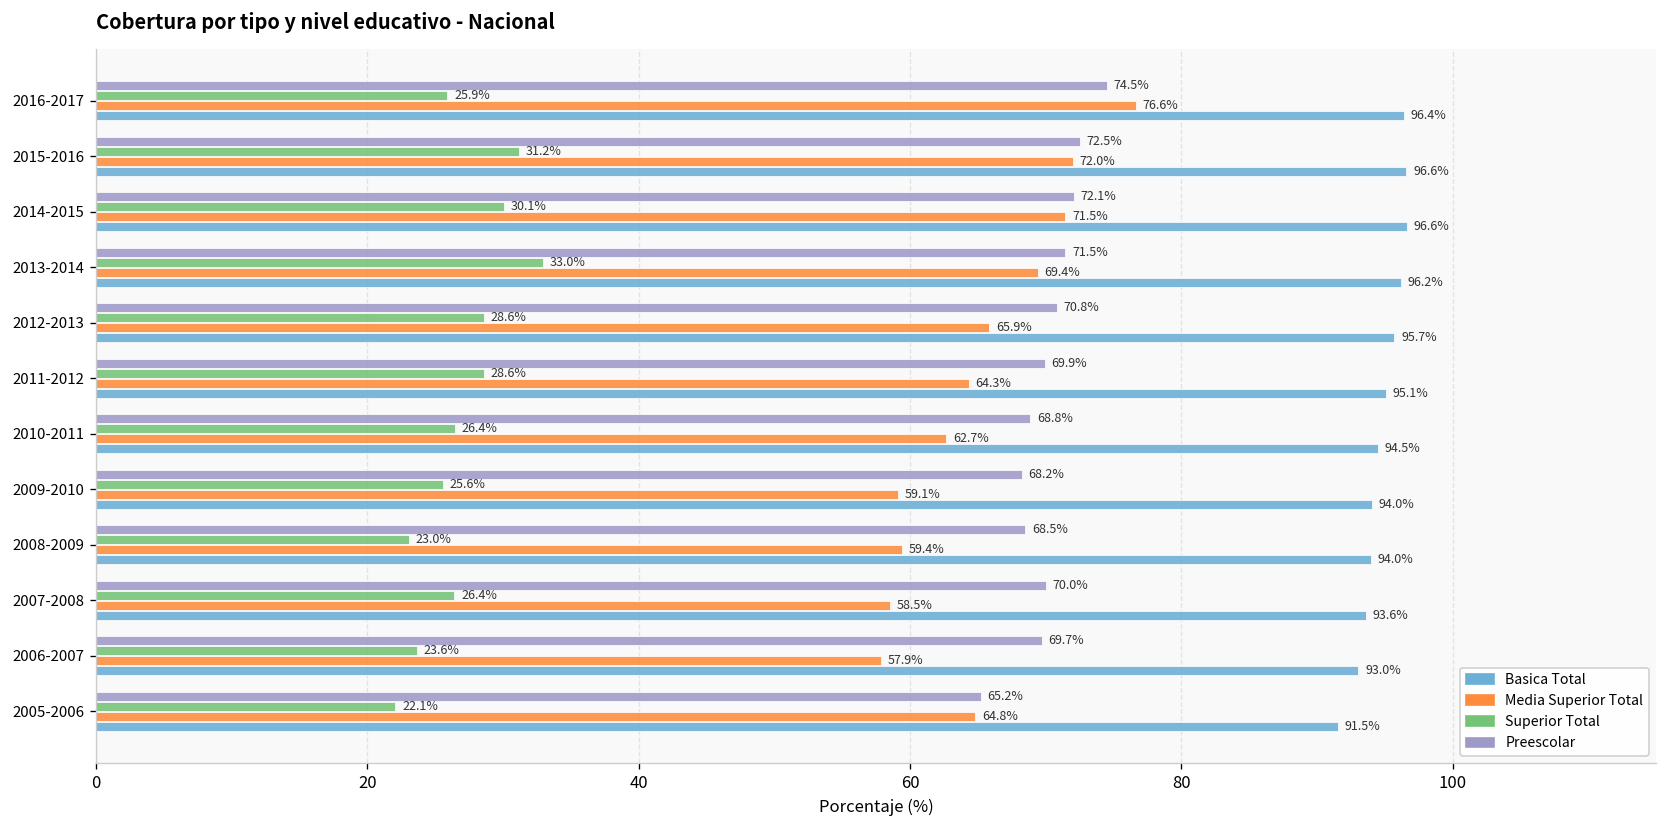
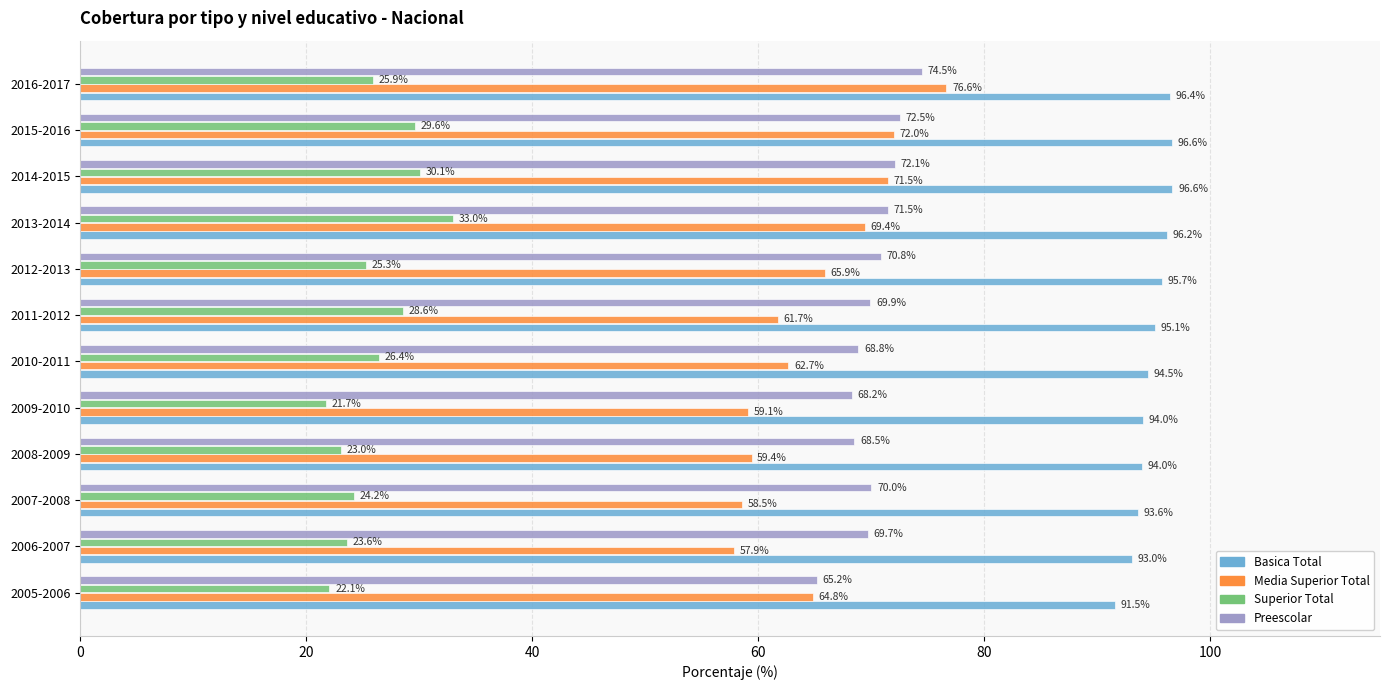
  {
    "Media Superior Total": {
      "2016-2017": "76.6%",
      "2015-2016": "72.0%",
      "2014-2015": "71.5%",
      "2013-2014": "69.4%",
      "2012-2013": "65.9%",
-     "2011-2012": "64.3%",
+     "2011-2012": "61.7%",
      "2010-2011": "62.7%",
      "2009-2010": "59.1%",
      "2008-2009": "59.4%",
      "2007-2008": "58.5%",
      "2006-2007": "57.9%",
      "2005-2006": "64.8%"
    },
    "Superior Total": {
      "2016-2017": "25.9%",
-     "2015-2016": "31.2%",
+     "2015-2016": "29.6%",
      "2014-2015": "30.1%",
      "2013-2014": "33.0%",
-     "2012-2013": "28.6%",
+     "2012-2013": "25.3%",
      "2011-2012": "28.6%",
      "2010-2011": "26.4%",
-     "2009-2010": "25.6%",
+     "2009-2010": "21.7%",
      "2008-2009": "23.0%",
-     "2007-2008": "26.4%",
+     "2007-2008": "24.2%",
      "2006-2007": "23.6%",
      "2005-2006": "22.1%"
    }
  }
